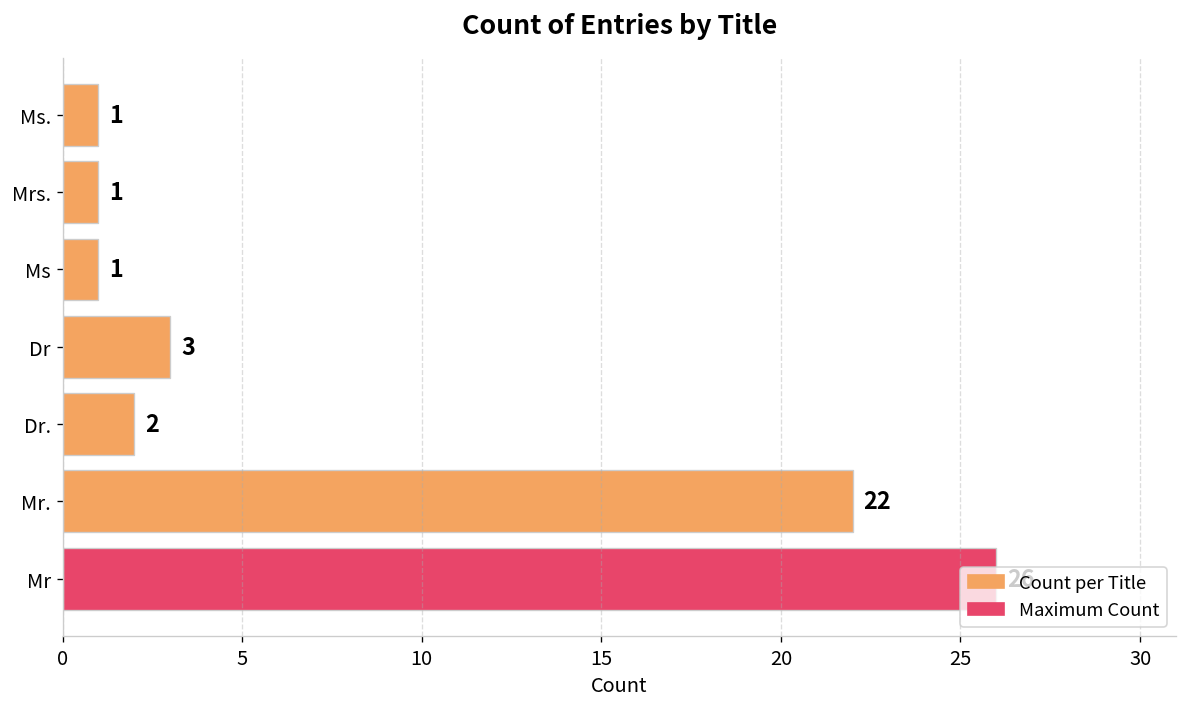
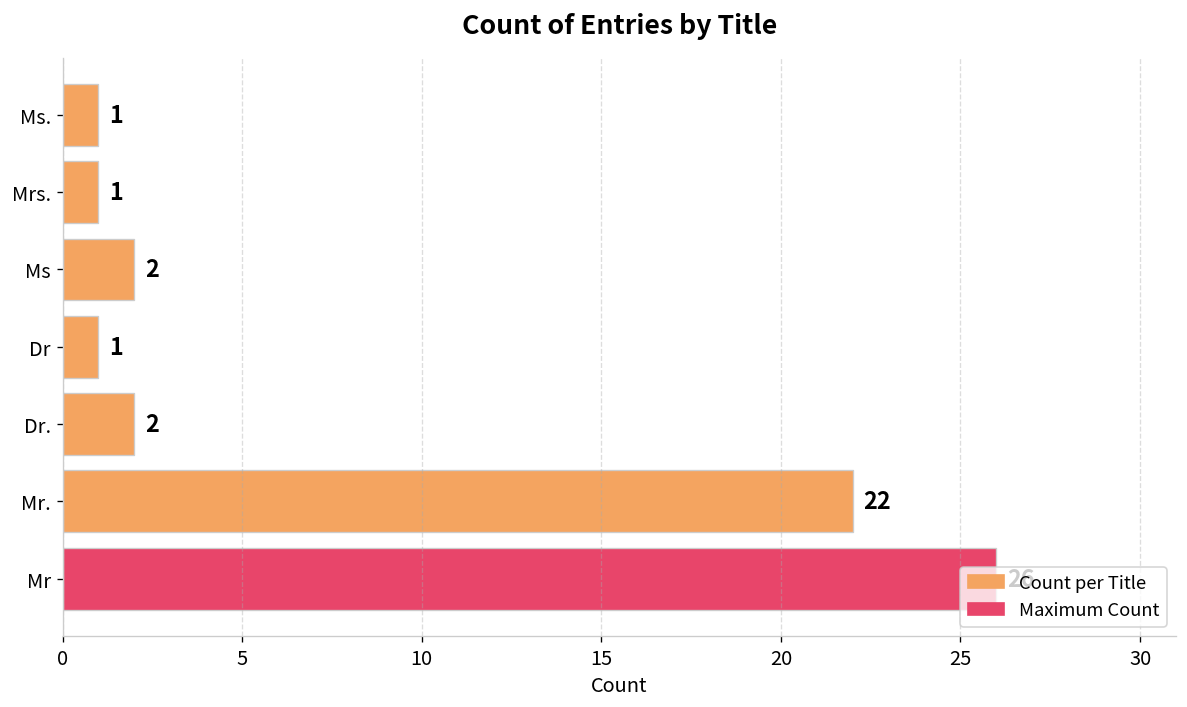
  {
    "Ms.": 1,
    "Mrs.": 1,
-   "Ms": 1,
-   "Dr": 3,
+   "Ms": 2,
+   "Dr": 1,
    "Dr.": 2,
    "Mr.": 22
  }
